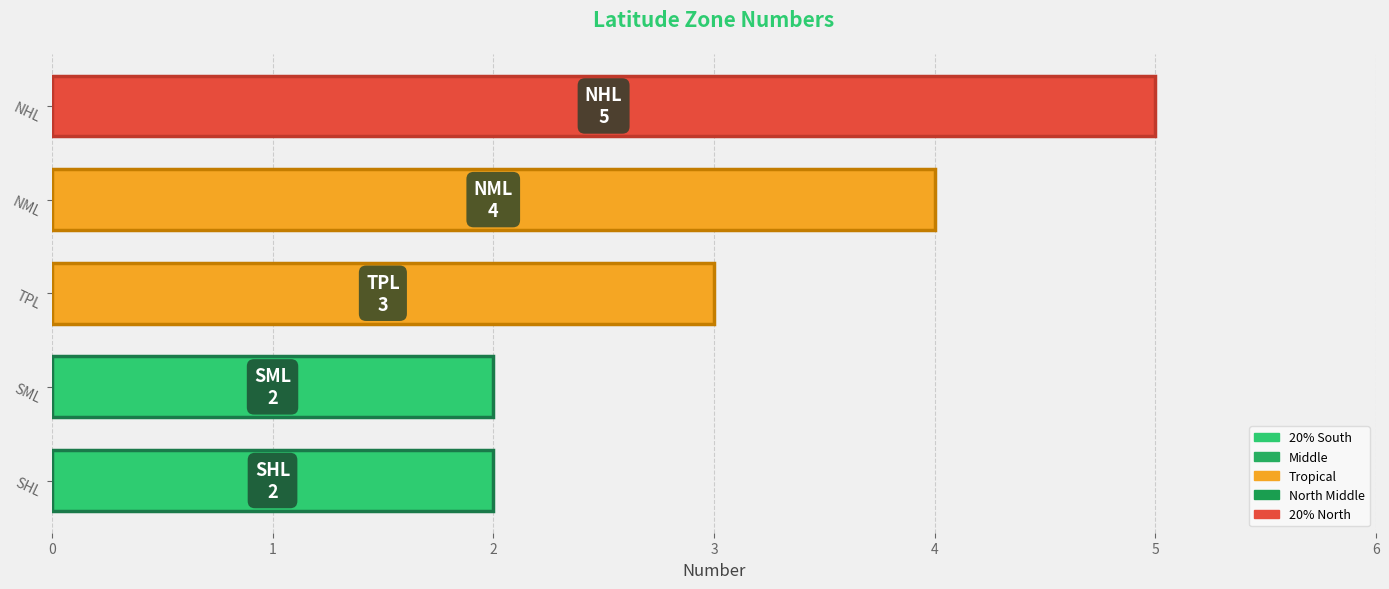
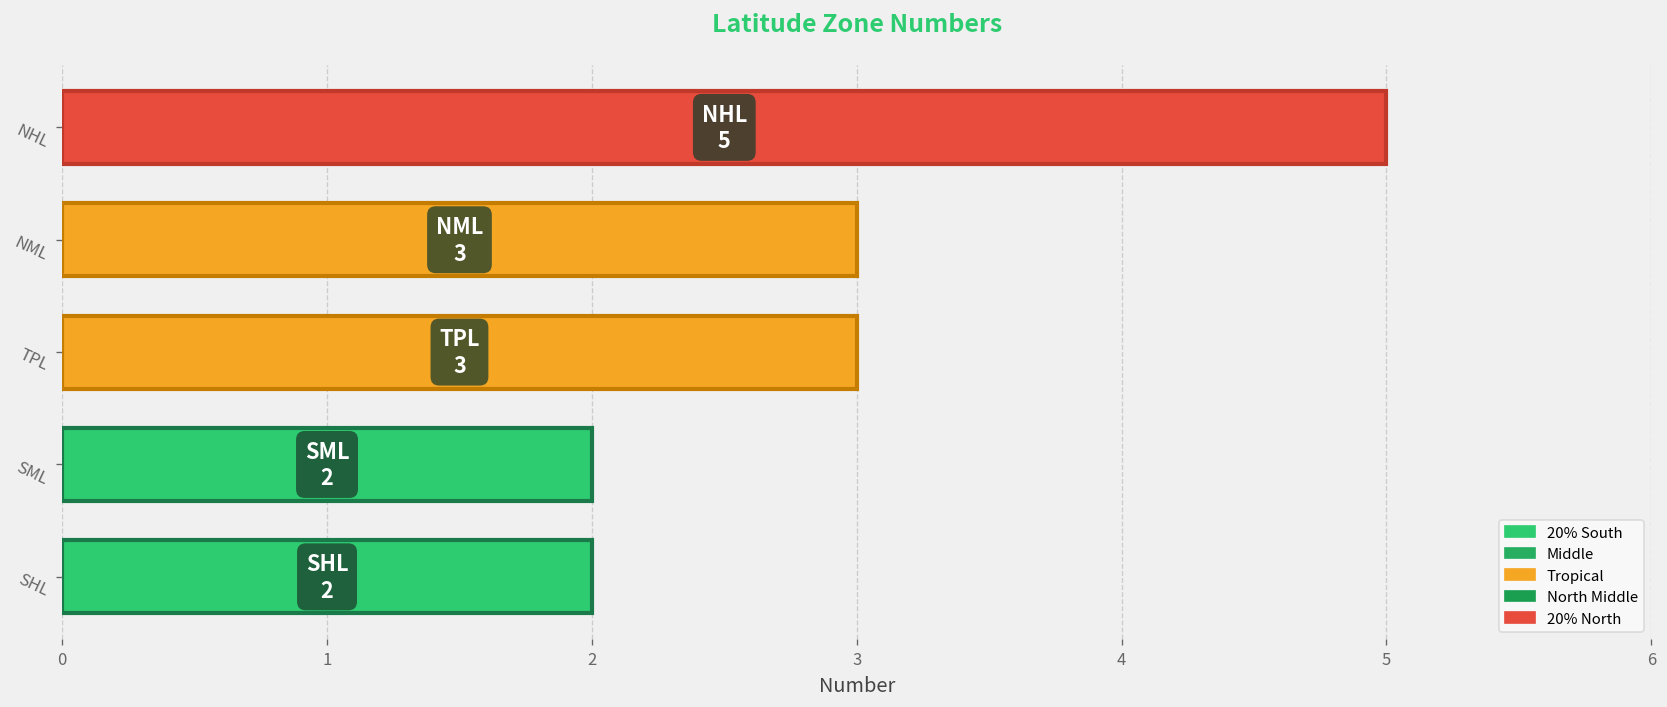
  {
-   "NML": 4
+   "NML": 3
  }
